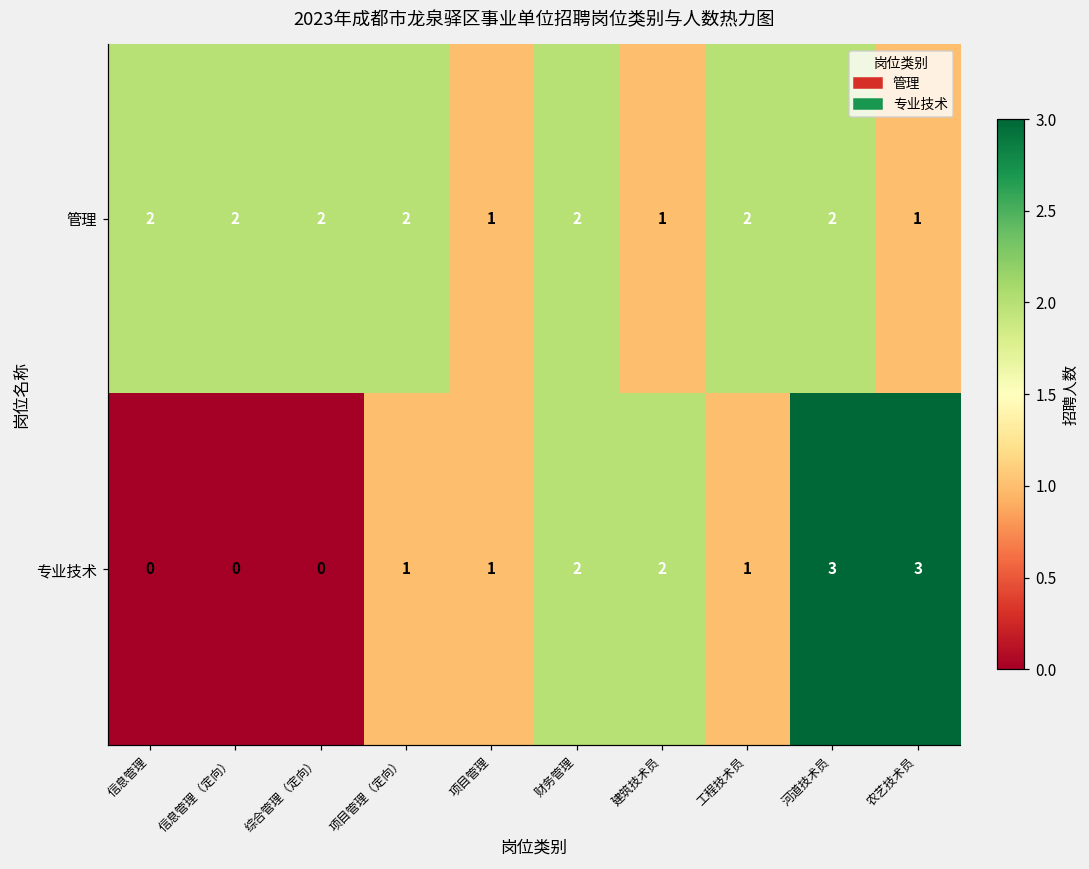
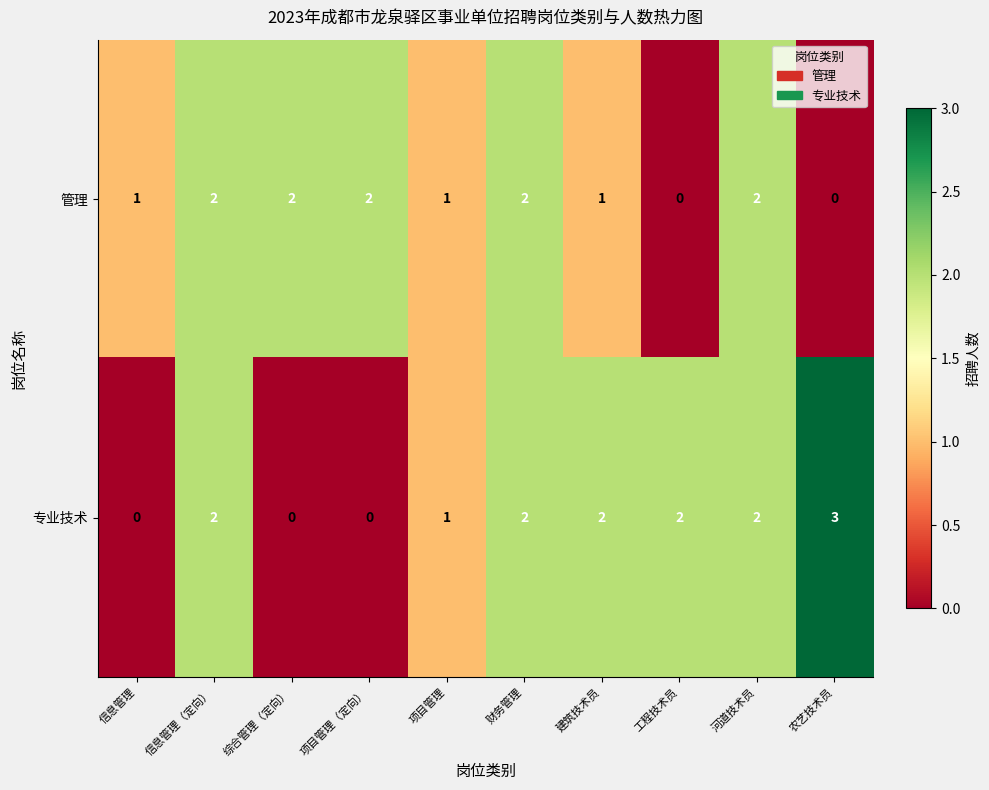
  {
    "管理": {
-     "信息管理": 2,
+     "信息管理": 1,
      "信息管理（定向）": 2,
      "综合管理（定向）": 2,
      "项目管理（定向）": 2,
      "项目管理": 1,
      "财务管理": 2,
      "建筑技术员": 1,
-     "工程技术员": 2,
+     "工程技术员": 0,
      "河道技术员": 2,
-     "农艺技术员": 1
+     "农艺技术员": 0
    },
    "专业技术": {
      "信息管理": 0,
-     "信息管理（定向）": 0,
+     "信息管理（定向）": 2,
      "综合管理（定向）": 0,
-     "项目管理（定向）": 1,
+     "项目管理（定向）": 0,
      "项目管理": 1,
      "财务管理": 2,
      "建筑技术员": 2,
-     "工程技术员": 1,
-     "河道技术员": 3,
+     "工程技术员": 2,
+     "河道技术员": 2,
      "农艺技术员": 3
    }
  }
